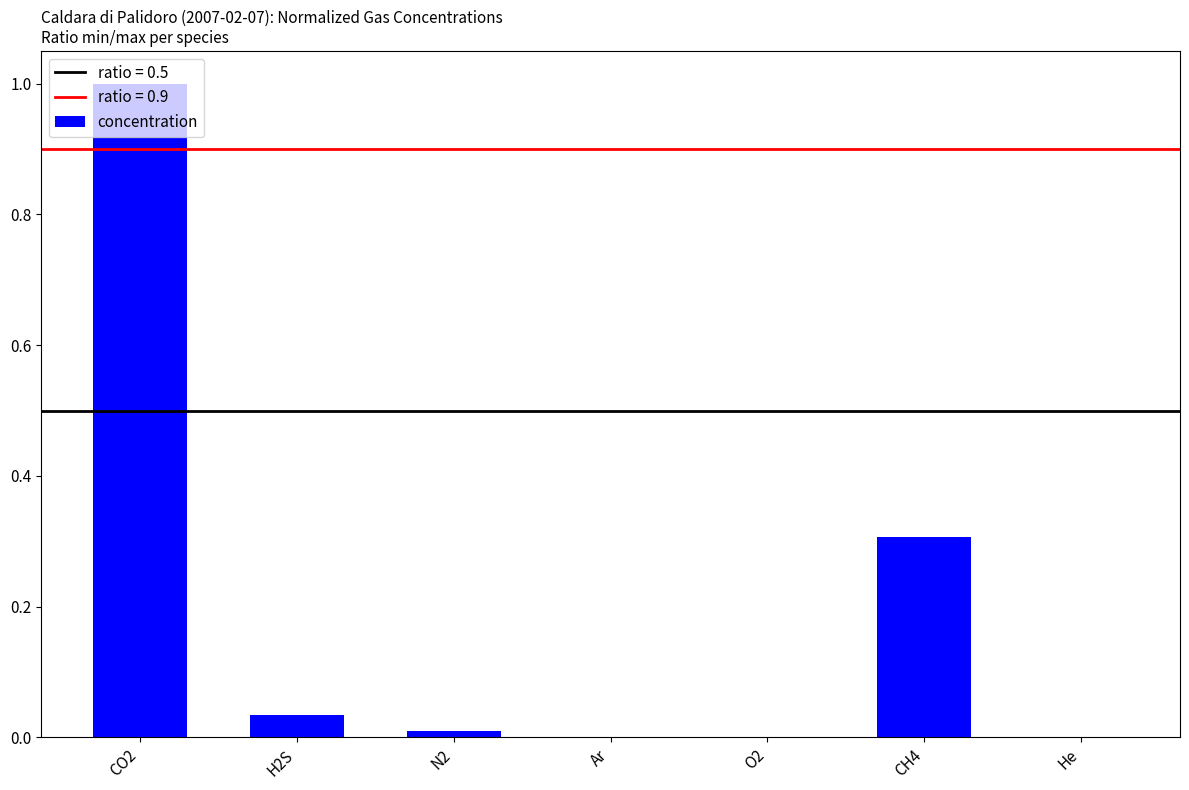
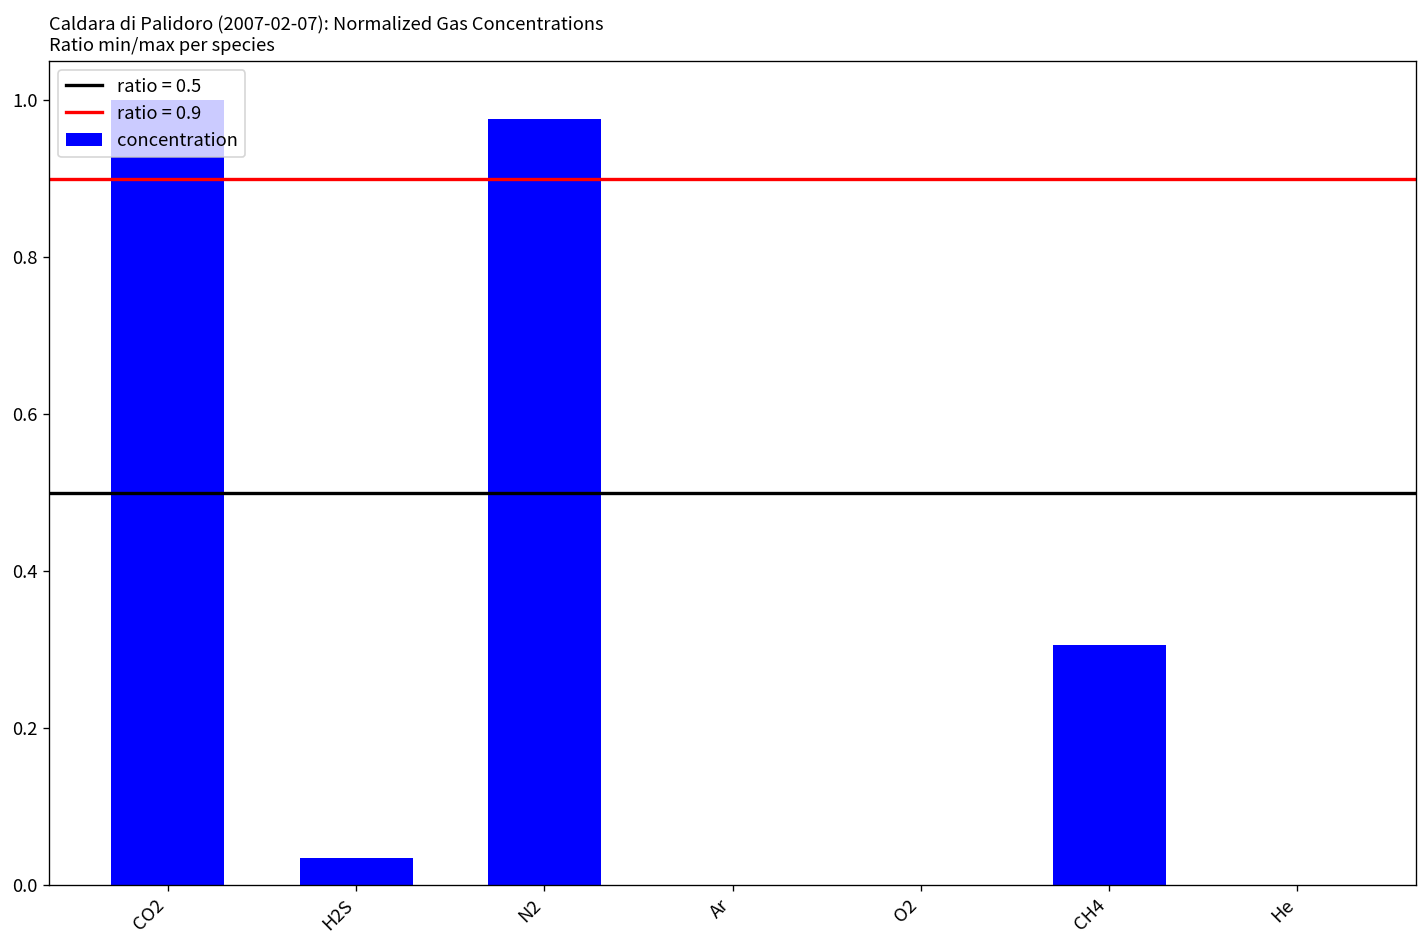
  {
    "H2S": 0.03,
-   "N2": 0.01,
+   "N2": 0.98,
    "CH4": 0.31
  }
